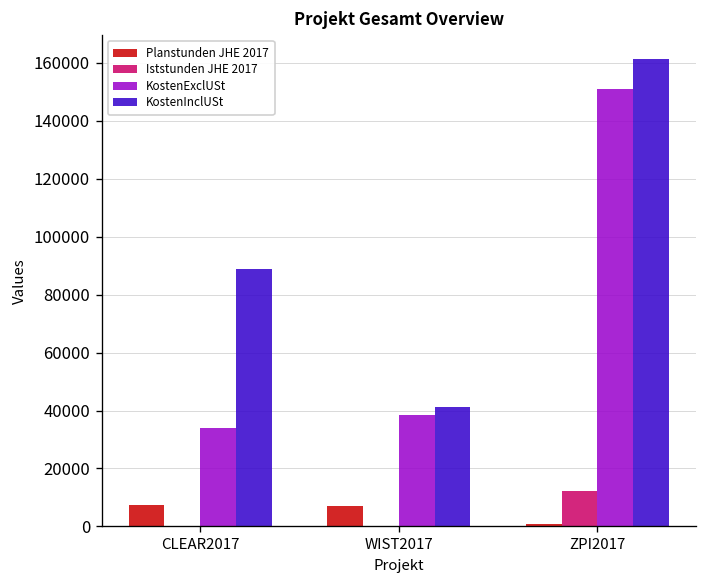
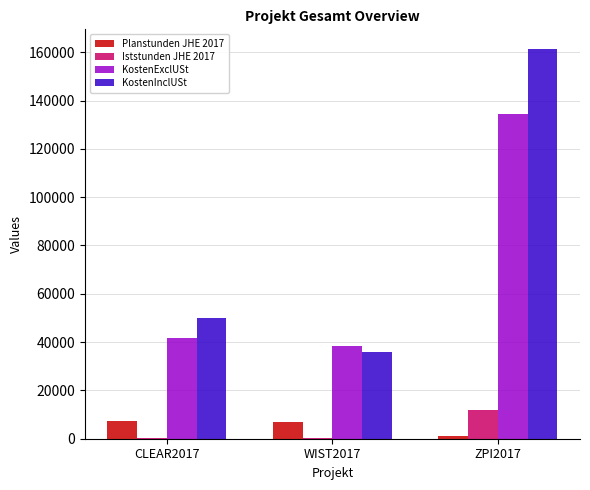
  {
    "Planstunden JHE 2017": {
      "CLEAR2017": 7000,
      "WIST2017": 7000
    },
    "Iststunden JHE 2017": {
      "ZPI2017": 12000
    },
    "KostenExclUSt": {
-     "CLEAR2017": 34000,
+     "CLEAR2017": 42000,
      "WIST2017": 38000,
-     "ZPI2017": 151000
+     "ZPI2017": 135000
    },
    "KostenInclUSt": {
-     "CLEAR2017": 89000,
-     "WIST2017": 41000,
+     "CLEAR2017": 50000,
+     "WIST2017": 36000,
      "ZPI2017": 161000
    }
  }
